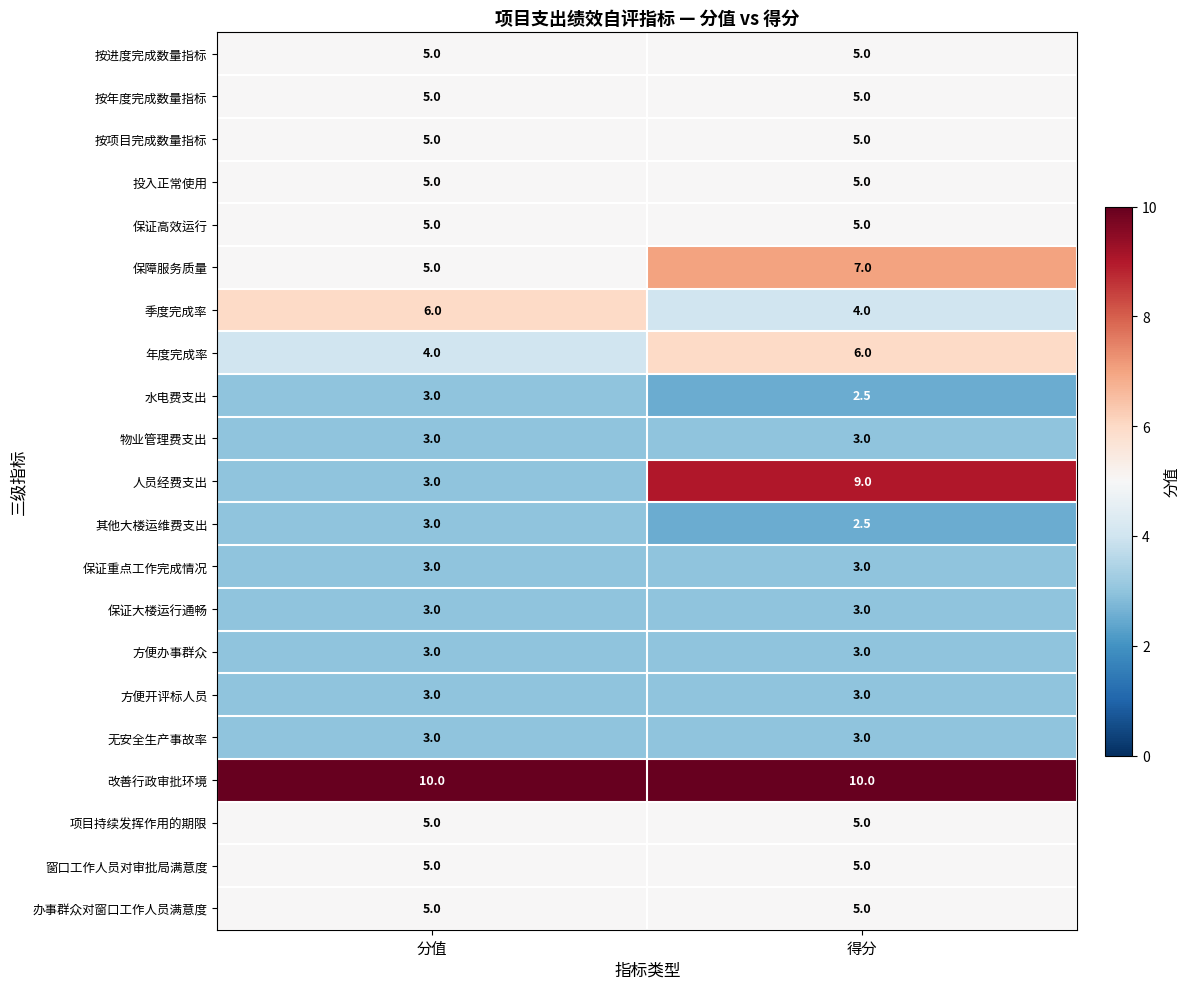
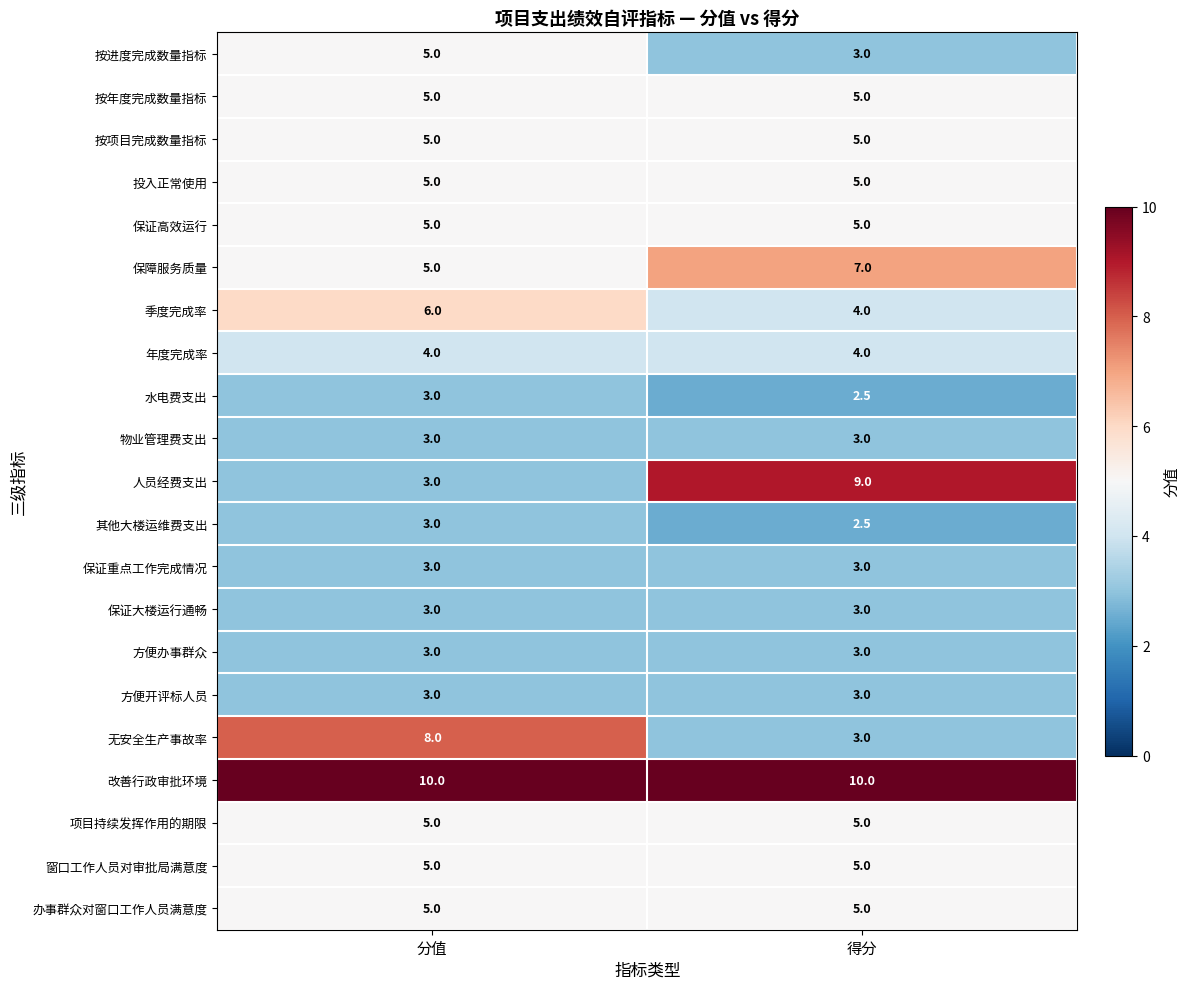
  {
    "按进度完成数量指标": {
      "分值": 5.0,
-     "得分": 5.0
+     "得分": 3.0
    },
    "按年度完成数量指标": {
      "分值": 5.0,
      "得分": 5.0
    },
    "按项目完成数量指标": {
      "分值": 5.0,
      "得分": 5.0
    },
    "投入正常使用": {
      "分值": 5.0,
      "得分": 5.0
    },
    "保证高效运行": {
      "分值": 5.0,
      "得分": 5.0
    },
    "保障服务质量": {
      "分值": 5.0,
      "得分": 7.0
    },
    "季度完成率": {
      "分值": 6.0,
      "得分": 4.0
    },
    "年度完成率": {
      "分值": 4.0,
-     "得分": 6.0
+     "得分": 4.0
    },
    "水电费支出": {
      "分值": 3.0,
      "得分": 2.5
    },
    "物业管理费支出": {
      "分值": 3.0,
      "得分": 3.0
    },
    "人员经费支出": {
      "分值": 3.0,
      "得分": 9.0
    },
    "其他大楼运维费支出": {
      "分值": 3.0,
      "得分": 2.5
    },
    "保证重点工作完成情况": {
      "分值": 3.0,
      "得分": 3.0
    },
    "保证大楼运行通畅": {
      "分值": 3.0,
      "得分": 3.0
    },
    "方便办事群众": {
      "分值": 3.0,
      "得分": 3.0
    },
    "方便开评标人员": {
      "分值": 3.0,
      "得分": 3.0
    },
    "无安全生产事故率": {
-     "分值": 3.0,
+     "分值": 8.0,
      "得分": 3.0
    },
    "改善行政审批环境": {
      "分值": 10.0,
      "得分": 10.0
    },
    "项目持续发挥作用的期限": {
      "分值": 5.0,
      "得分": 5.0
    },
    "窗口工作人员对审批局满意度": {
      "分值": 5.0,
      "得分": 5.0
    },
    "办事群众对窗口工作人员满意度": {
      "分值": 5.0,
      "得分": 5.0
    }
  }
